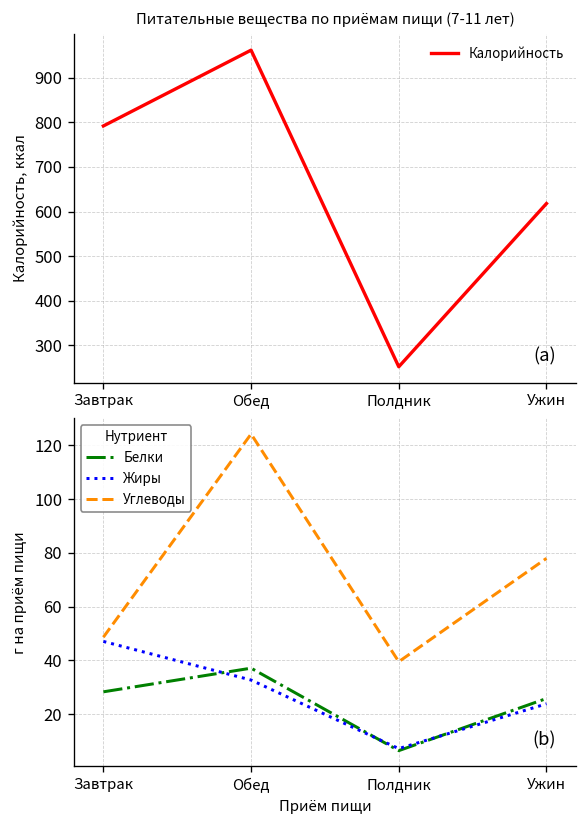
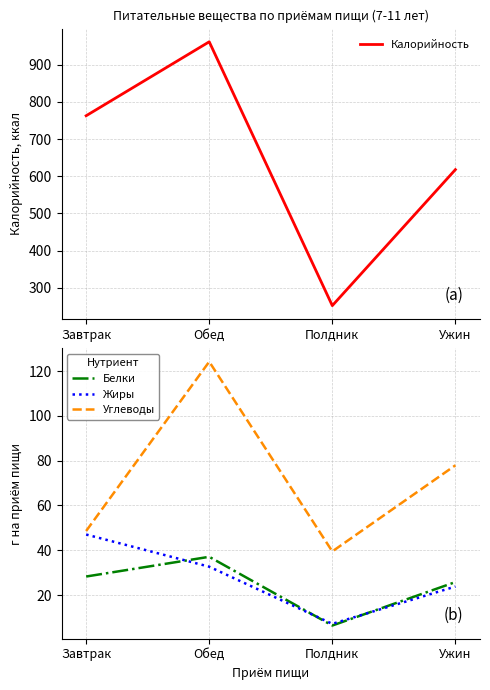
  {
    "Питательные вещества по приёмам пищи (7-11 лет)": {
-     "Завтрак": 790,
+     "Завтрак": 760,
      "Обед": 960,
      "Полдник": 250,
      "Ужин": 620
    }
  }
